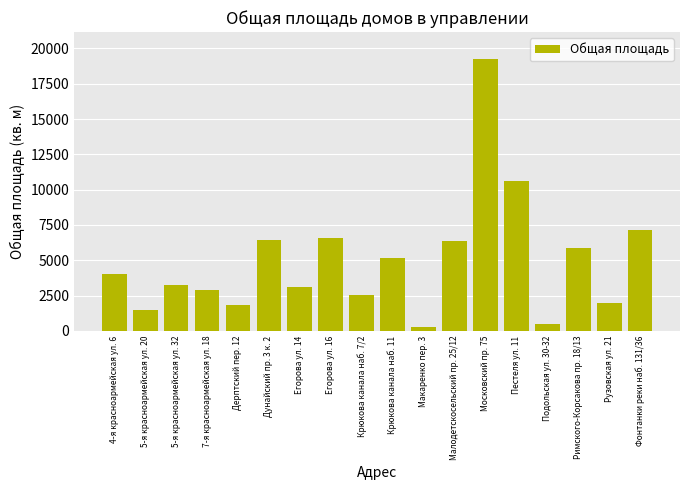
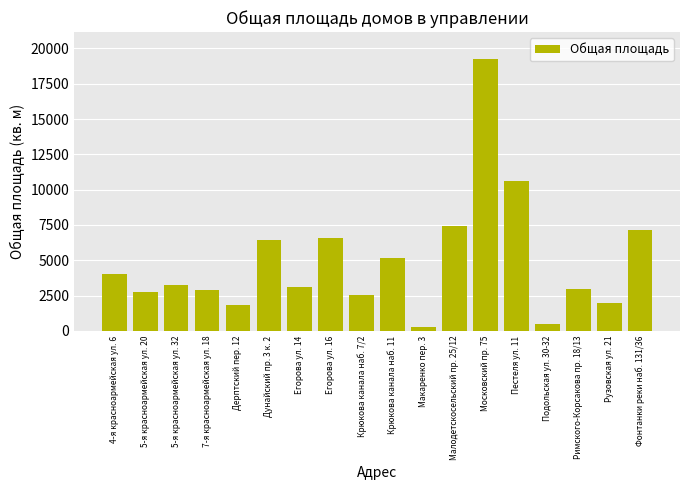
  {
    "4-я красноармейская ул. 6": 4100,
-   "5-я красноармейская ул. 20": 1500,
+   "5-я красноармейская ул. 20": 2700,
    "5-я красноармейская ул. 32": 3300,
    "7-я красноармейская ул. 18": 2900,
    "Дерптский пер. 12": 1900,
    "Дунайский пр. 3 к. 2": 6400,
    "Егорова ул. 14": 3100,
    "Егорова ул. 16": 6600,
    "Крюкова канала наб. 7/2": 2600,
    "Крюкова канала наб. 11": 5200,
    "Макаренко пер. 3": 300,
-   "Малодетскосельский пр. 25/12": 6300,
+   "Малодетскосельский пр. 25/12": 7400,
    "Московский пр. 75": 19200,
    "Пестеля ул. 11": 10600,
    "Подольская ул. 30-32": 500,
-   "Римского-Корсакова пр. 18/13": 5800,
+   "Римского-Корсакова пр. 18/13": 3000,
    "Рузовская ул. 21": 1900,
    "Фонтанки реки наб. 131/36": 7100
  }
